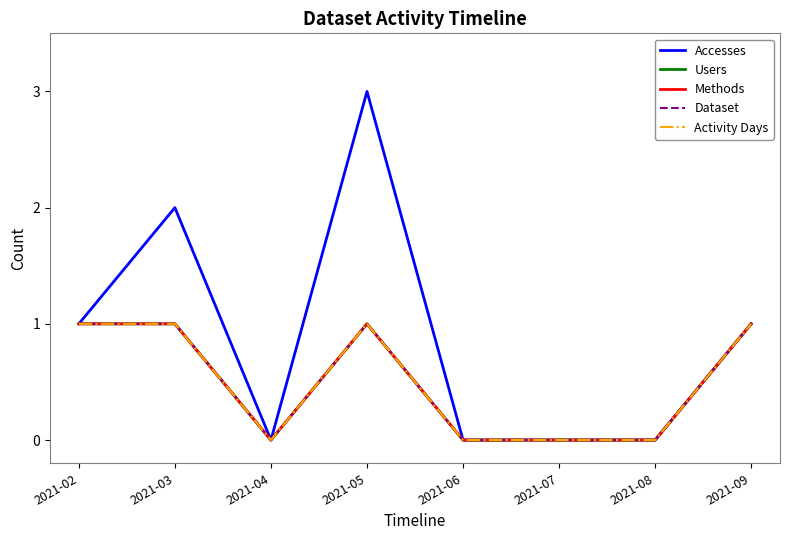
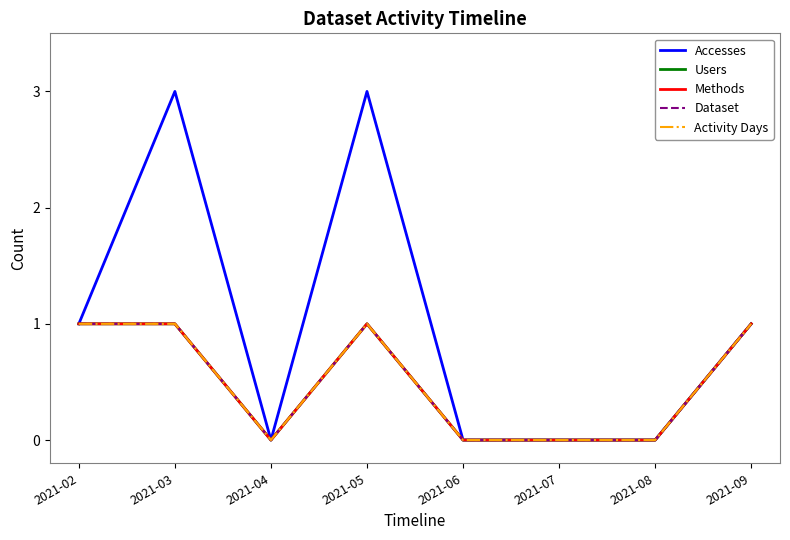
  {
    "Accesses": {
-     "2021-03": 2,
+     "2021-03": 3,
      "2021-05": 3
    },
    "Activity Days": {
      "2021-03": 1,
      "2021-05": 1
    }
  }
